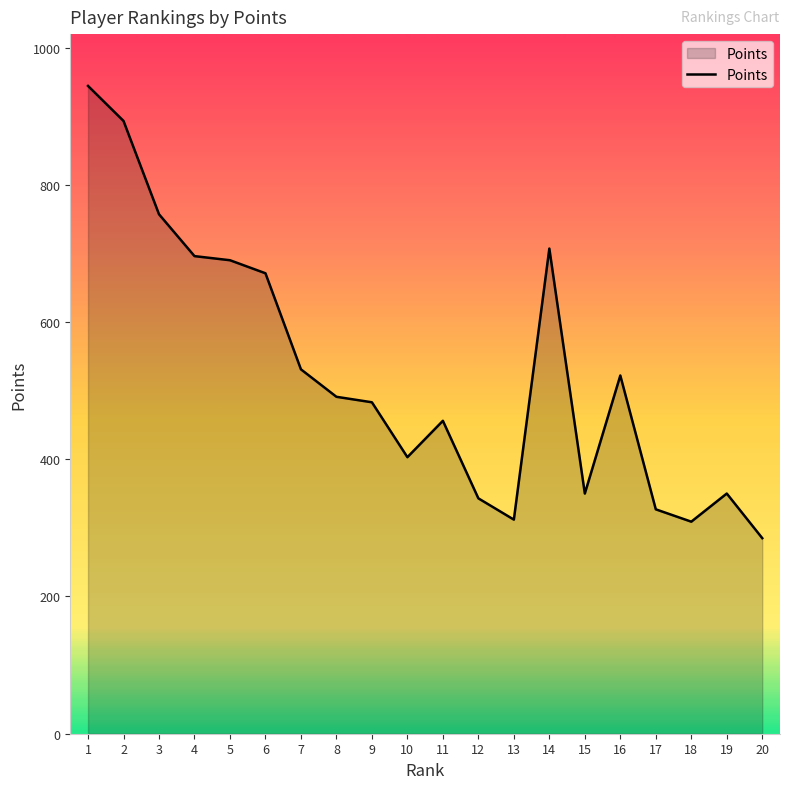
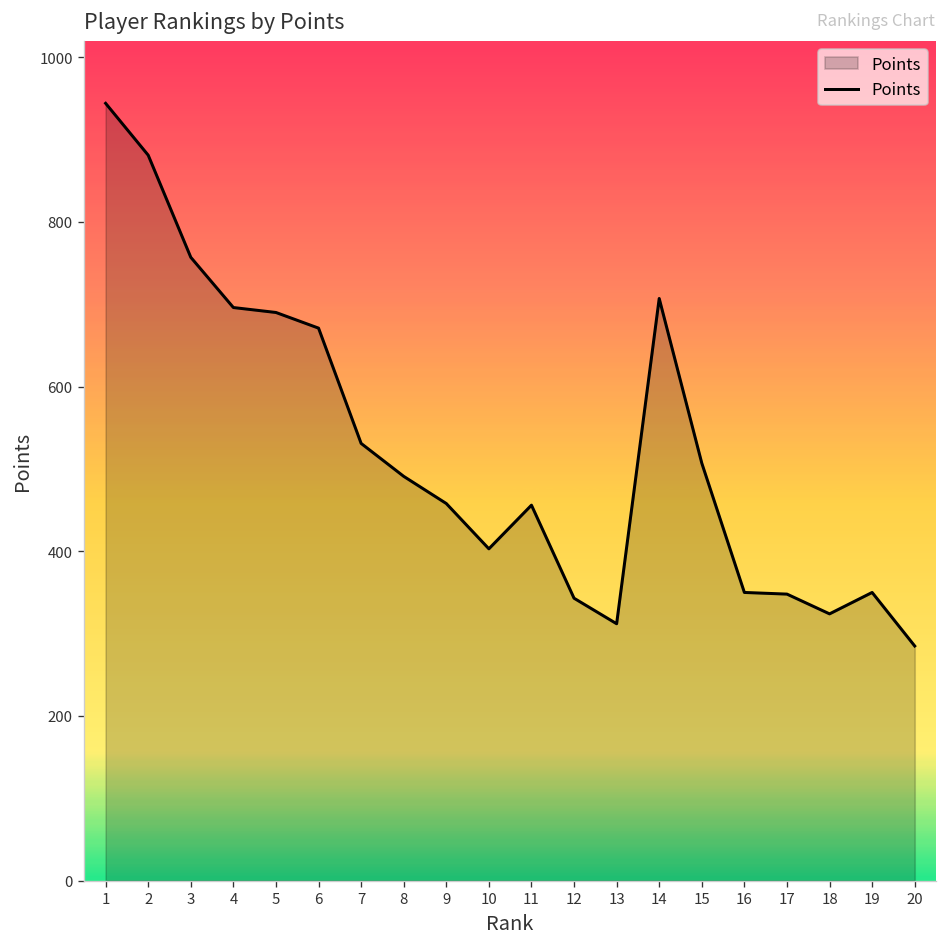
  {
    "1": 940,
-   "2": 890,
+   "2": 880,
    "3": 760,
    "4": 700,
    "5": 690,
    "6": 670,
    "7": 530,
    "8": 490,
-   "9": 480,
+   "9": 460,
    "10": 400,
    "11": 460,
    "12": 340,
    "13": 310,
    "14": 710,
-   "15": 350,
-   "16": 520,
-   "17": 330,
-   "18": 310,
+   "15": 510,
+   "16": 350,
+   "17": 350,
+   "18": 320,
    "19": 350,
    "20": 290
  }
